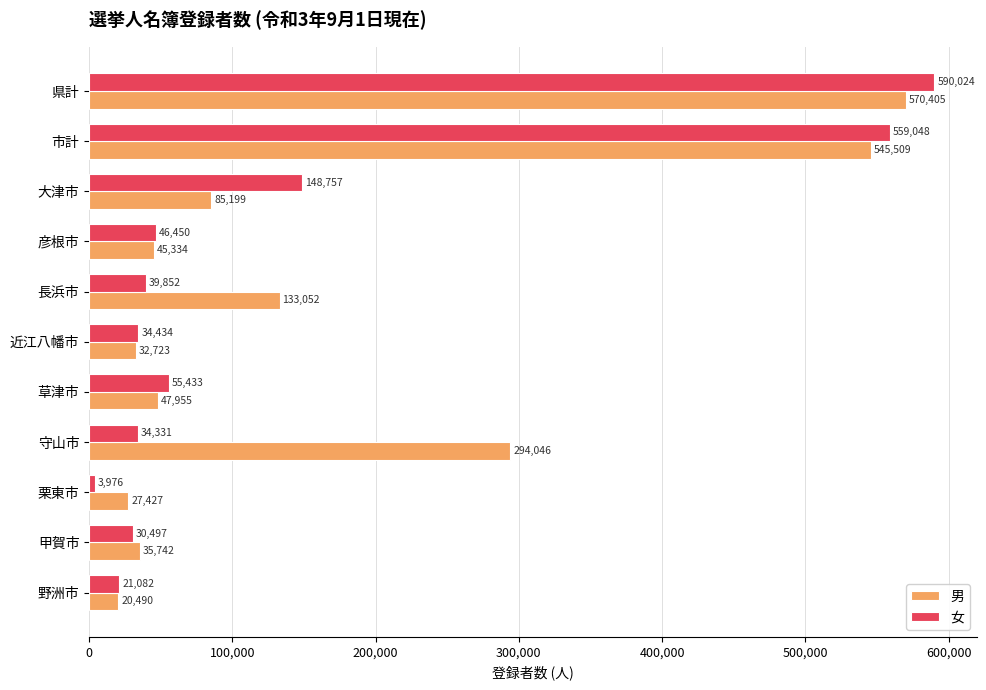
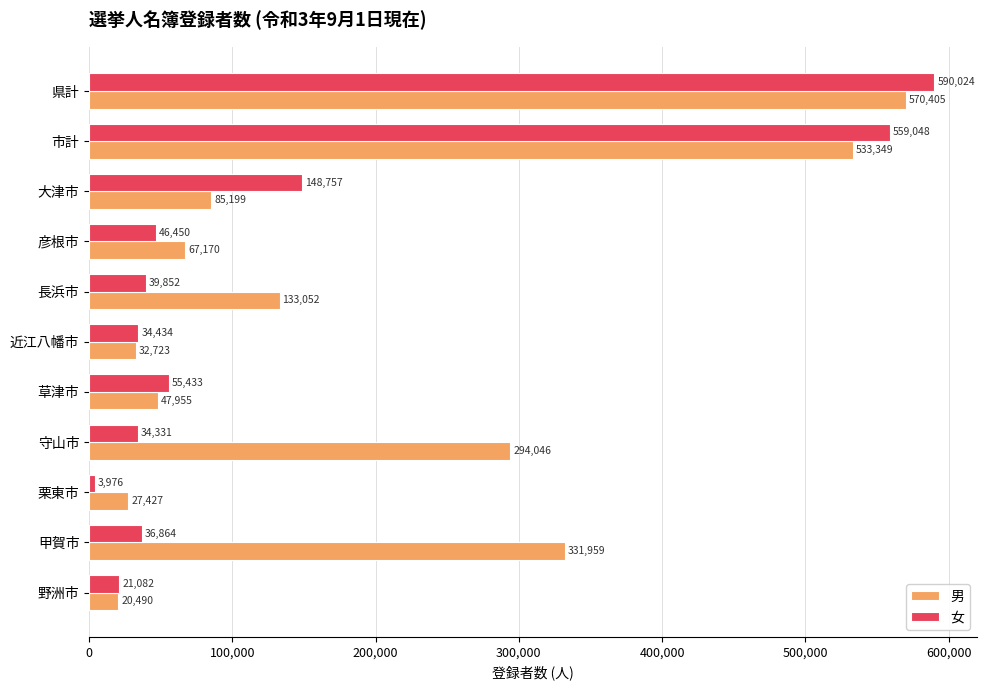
  {
    "男": {
      "県計": "570,405",
-     "市計": "545,509",
+     "市計": "533,349",
      "大津市": "85,199",
-     "彦根市": "45,334",
+     "彦根市": "67,170",
      "長浜市": "133,052",
      "近江八幡市": "32,723",
      "草津市": "47,955",
      "守山市": "294,046",
      "栗東市": "27,427",
-     "甲賀市": "35,742",
+     "甲賀市": "331,959",
      "野洲市": "20,490"
    },
    "女": {
      "県計": "590,024",
      "市計": "559,048",
      "大津市": "148,757",
      "彦根市": "46,450",
      "長浜市": "39,852",
      "近江八幡市": "34,434",
      "草津市": "55,433",
      "守山市": "34,331",
      "栗東市": "3,976",
-     "甲賀市": "30,497",
+     "甲賀市": "36,864",
      "野洲市": "21,082"
    }
  }
